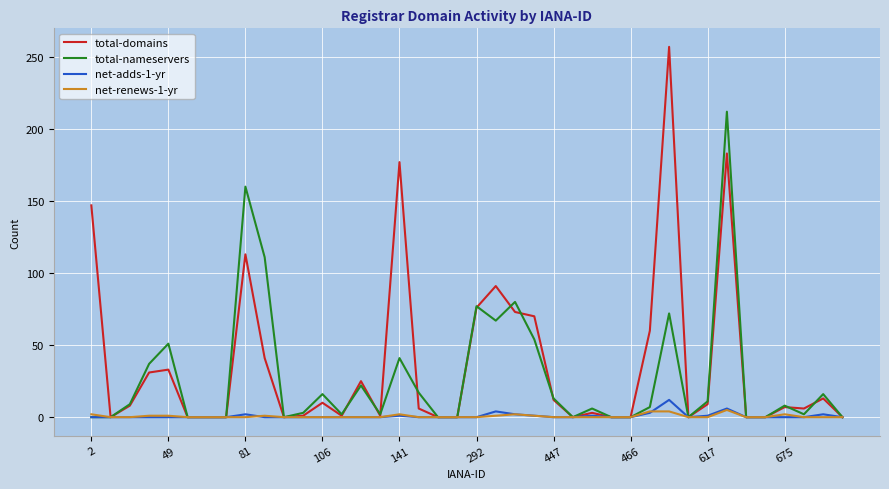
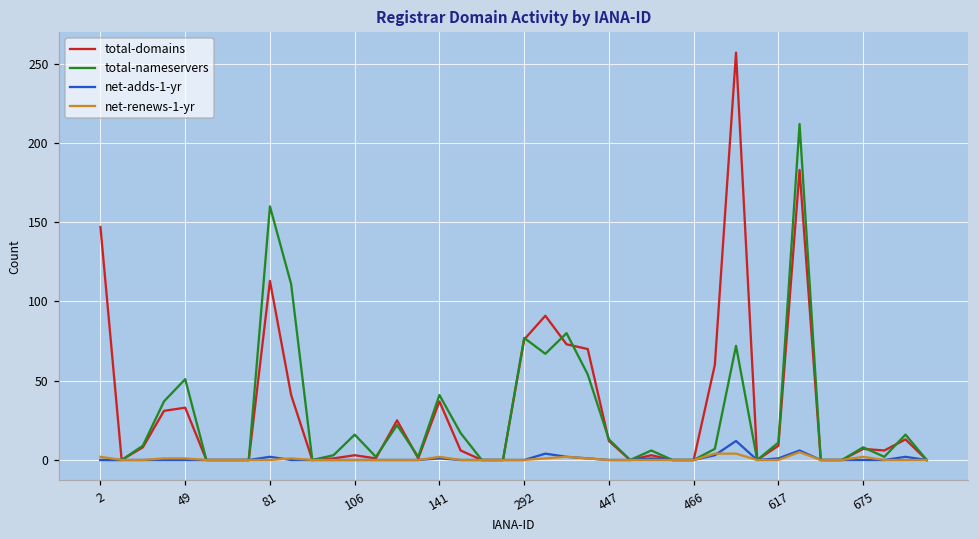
  {
    "total-domains": {
      "49": 33,
      "81": 113,
-     "106": 10,
-     "141": 177,
+     "106": 3,
+     "141": 37,
      "617": 9
    },
    "total-nameservers": {
      "49": 51,
      "81": 160,
      "106": 16,
      "141": 41,
      "617": 11
    },
    "net-adds-1-yr": {
      "81": 2,
      "675": 0
    },
    "net-renews-1-yr": {
      "81": 0,
      "675": 2
    }
  }
